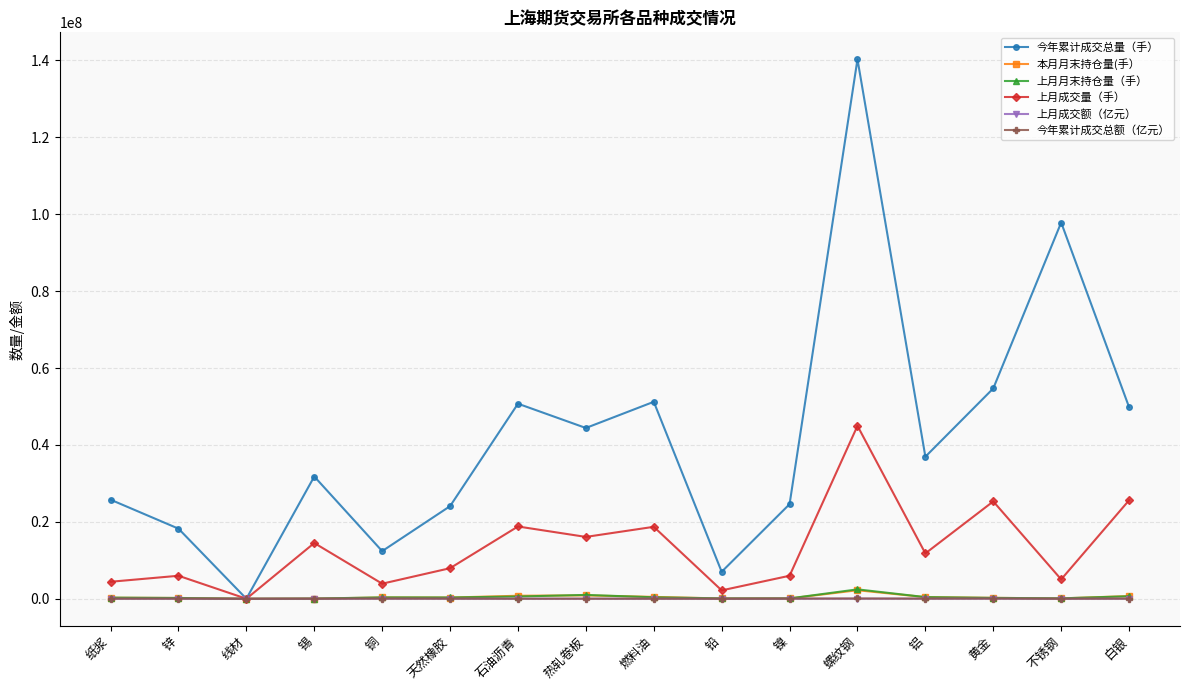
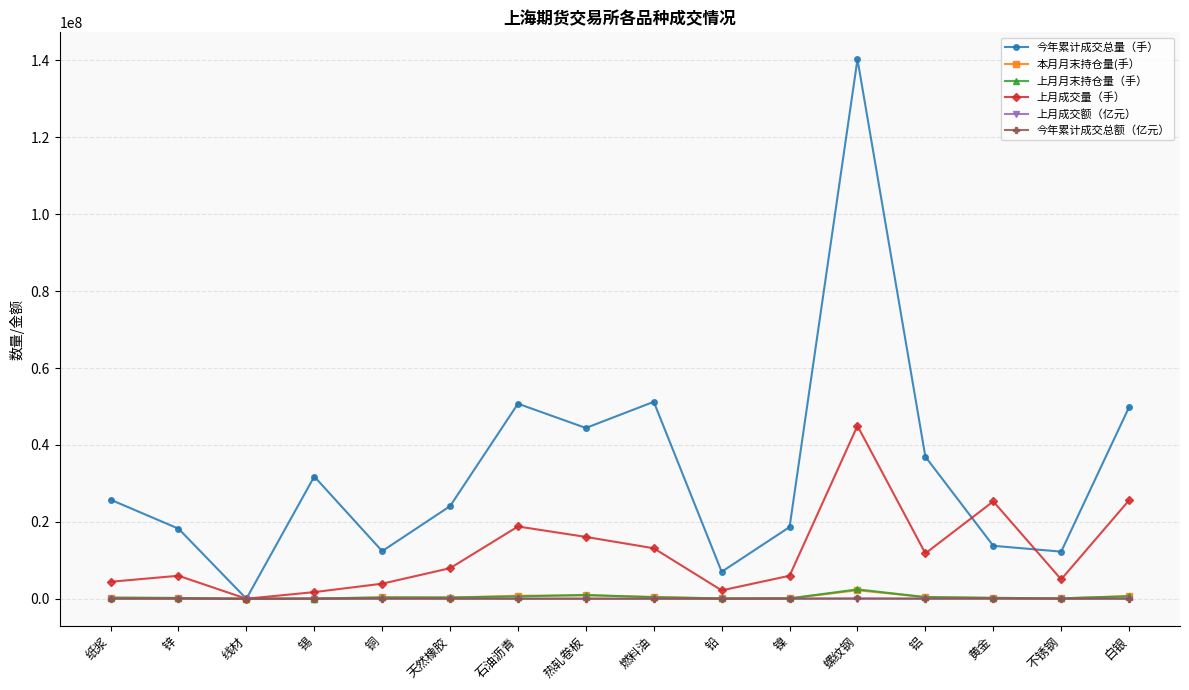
  {
    "今年累计成交总量（手）": {
      "纸浆": 26000000,
      "锌": 18000000,
      "锡": 32000000,
      "铜": 12000000,
      "天然橡胶": 24000000,
      "石油沥青": 51000000,
      "热轧卷板": 44000000,
      "燃料油": 51000000,
      "铅": 7000000,
-     "镍": 25000000,
+     "镍": 19000000,
      "螺纹钢": 140000000,
      "铝": 37000000,
-     "黄金": 55000000,
-     "不锈钢": 98000000,
+     "黄金": 14000000,
+     "不锈钢": 12000000,
      "白银": 50000000
    },
    "上月成交量（手）": {
      "纸浆": 4000000,
      "锌": 6000000,
-     "锡": 14000000,
+     "锡": 2000000,
      "铜": 4000000,
      "天然橡胶": 8000000,
      "石油沥青": 19000000,
      "热轧卷板": 16000000,
-     "燃料油": 19000000,
+     "燃料油": 13000000,
      "铅": 2000000,
      "镍": 6000000,
      "螺纹钢": 45000000,
      "铝": 12000000,
      "黄金": 25000000,
      "不锈钢": 5000000,
      "白银": 26000000
    }
  }
